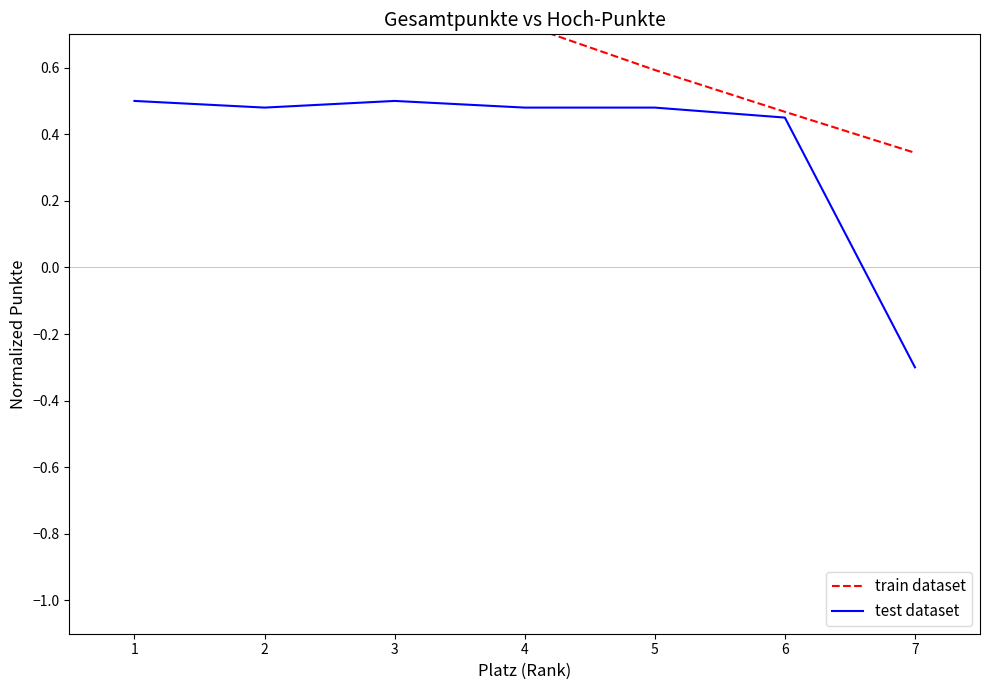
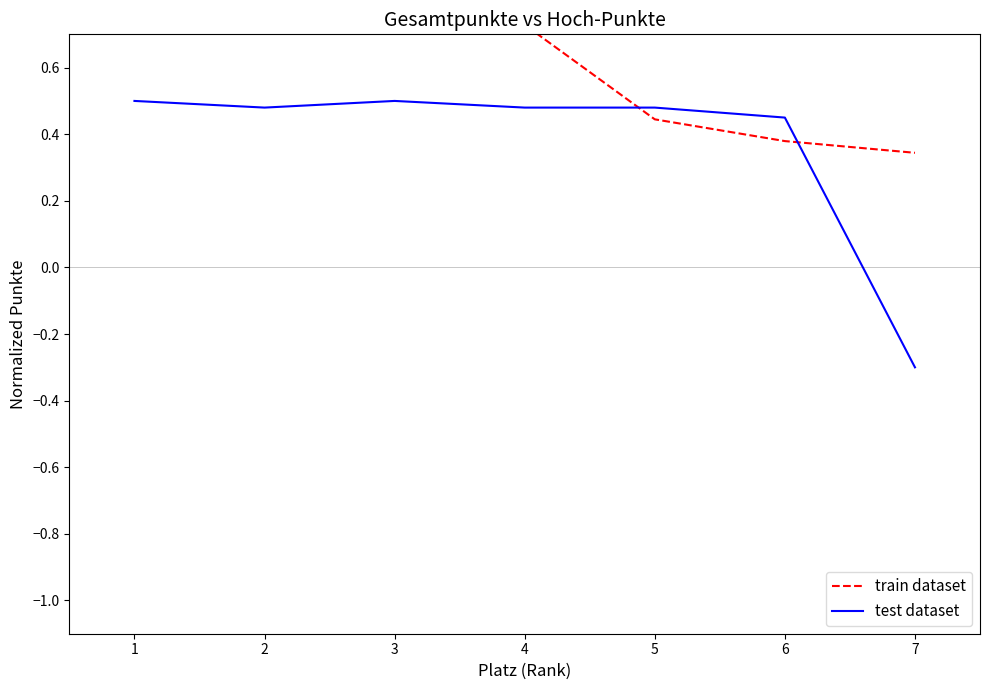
  {
    "train dataset": {
-     "5": 0.59,
-     "6": 0.47,
+     "5": 0.44,
+     "6": 0.38,
      "7": 0.34
    },
    "test dataset": {
      "1": 0.50,
      "2": 0.48,
      "3": 0.50,
      "4": 0.48,
      "5": 0.48,
      "6": 0.45,
      "7": -0.30
    }
  }
